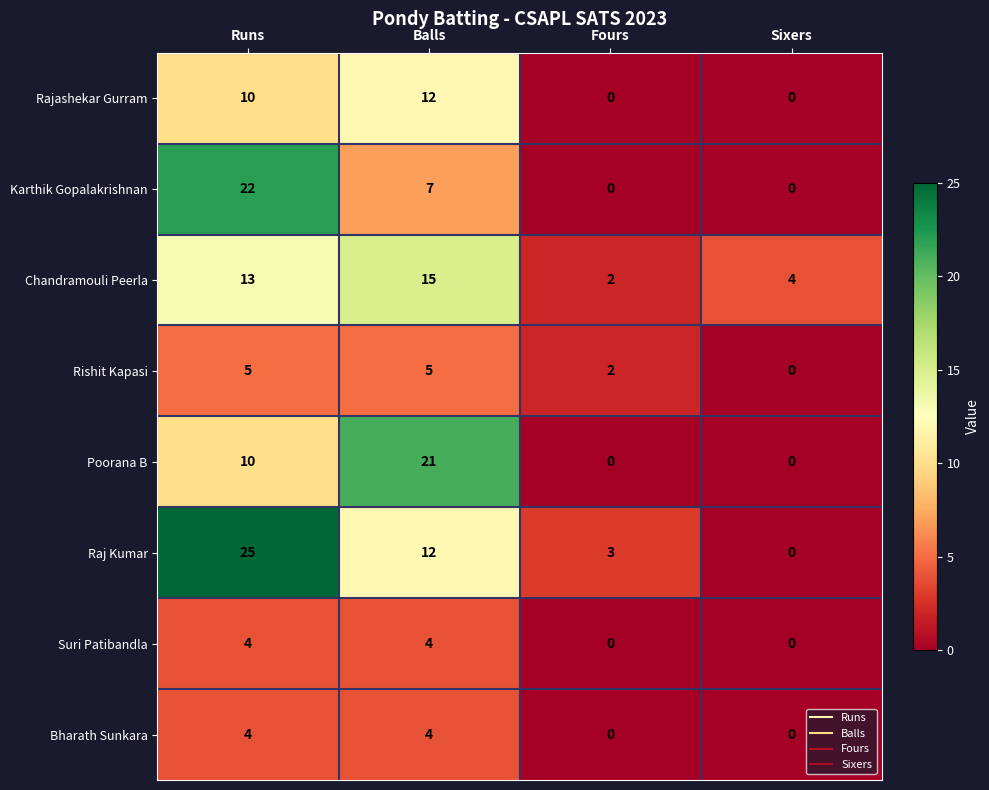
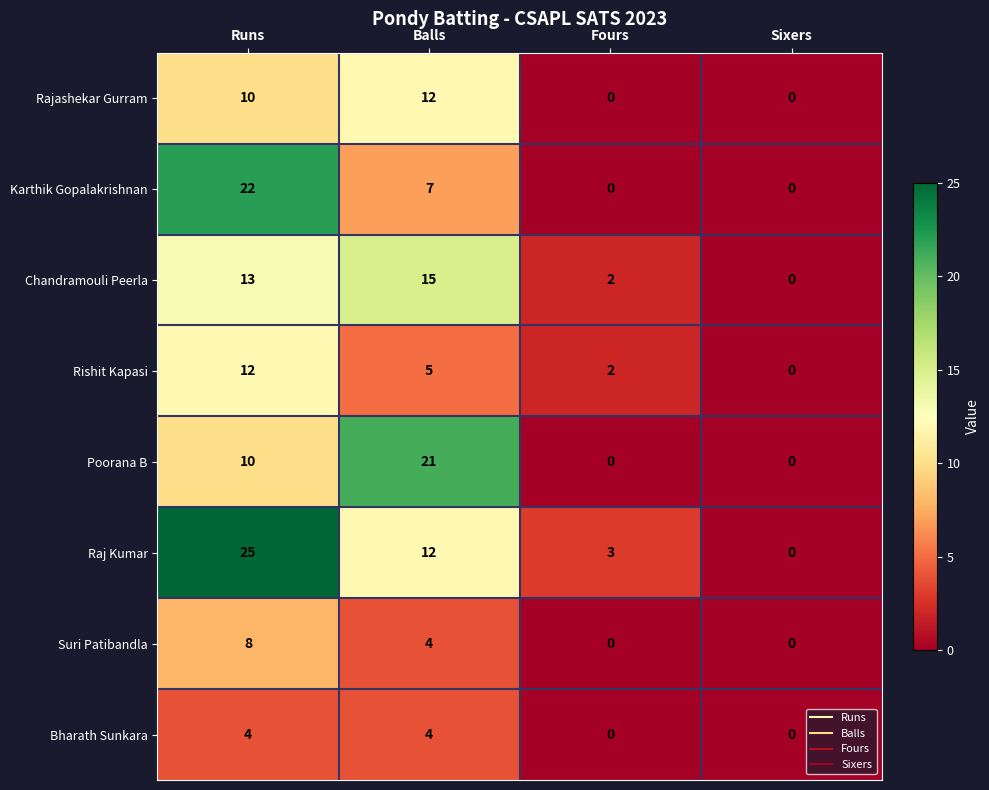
  {
    "Rajashekar Gurram": {
      "Runs": 10,
      "Balls": 12,
      "Fours": 0,
      "Sixers": 0
    },
    "Karthik Gopalakrishnan": {
      "Runs": 22,
      "Balls": 7,
      "Fours": 0,
      "Sixers": 0
    },
    "Chandramouli Peerla": {
      "Runs": 13,
      "Balls": 15,
      "Fours": 2,
-     "Sixers": 4
+     "Sixers": 0
    },
    "Rishit Kapasi": {
-     "Runs": 5,
+     "Runs": 12,
      "Balls": 5,
      "Fours": 2,
      "Sixers": 0
    },
    "Poorana B": {
      "Runs": 10,
      "Balls": 21,
      "Fours": 0,
      "Sixers": 0
    },
    "Raj Kumar": {
      "Runs": 25,
      "Balls": 12,
      "Fours": 3,
      "Sixers": 0
    },
    "Suri Patibandla": {
-     "Runs": 4,
+     "Runs": 8,
      "Balls": 4,
      "Fours": 0,
      "Sixers": 0
    },
    "Bharath Sunkara": {
      "Runs": 4,
      "Balls": 4,
      "Fours": 0,
      "Sixers": 0
    }
  }
